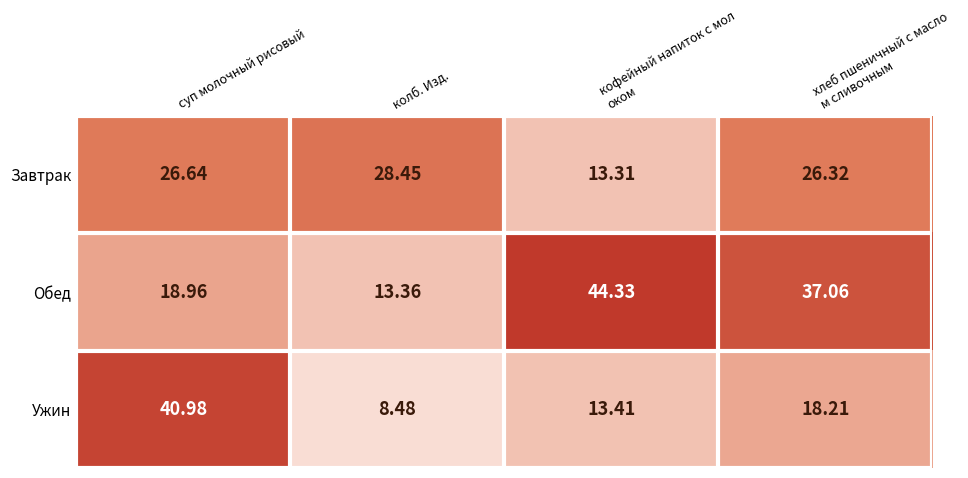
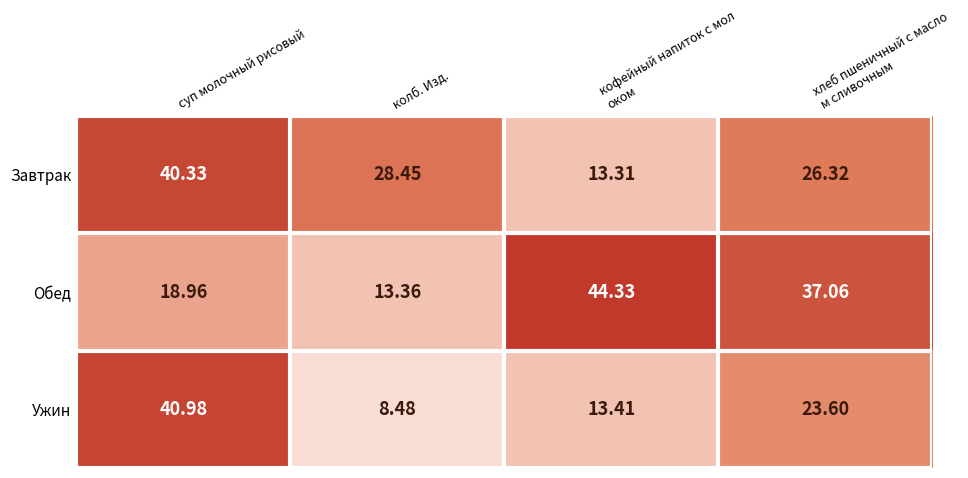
  {
    "Завтрак": {
-     "суп молочный рисовый": 26.64,
+     "суп молочный рисовый": 40.33,
      "колб. Изд.": 28.45,
      "кофейный напиток с мол оком": 13.31,
      "хлеб пшеничный с масло м сливочным": 26.32
    },
    "Обед": {
      "суп молочный рисовый": 18.96,
      "колб. Изд.": 13.36,
      "кофейный напиток с мол оком": 44.33,
      "хлеб пшеничный с масло м сливочным": 37.06
    },
    "Ужин": {
      "суп молочный рисовый": 40.98,
      "колб. Изд.": 8.48,
      "кофейный напиток с мол оком": 13.41,
-     "хлеб пшеничный с масло м сливочным": 18.21
+     "хлеб пшеничный с масло м сливочным": 23.60
    }
  }
